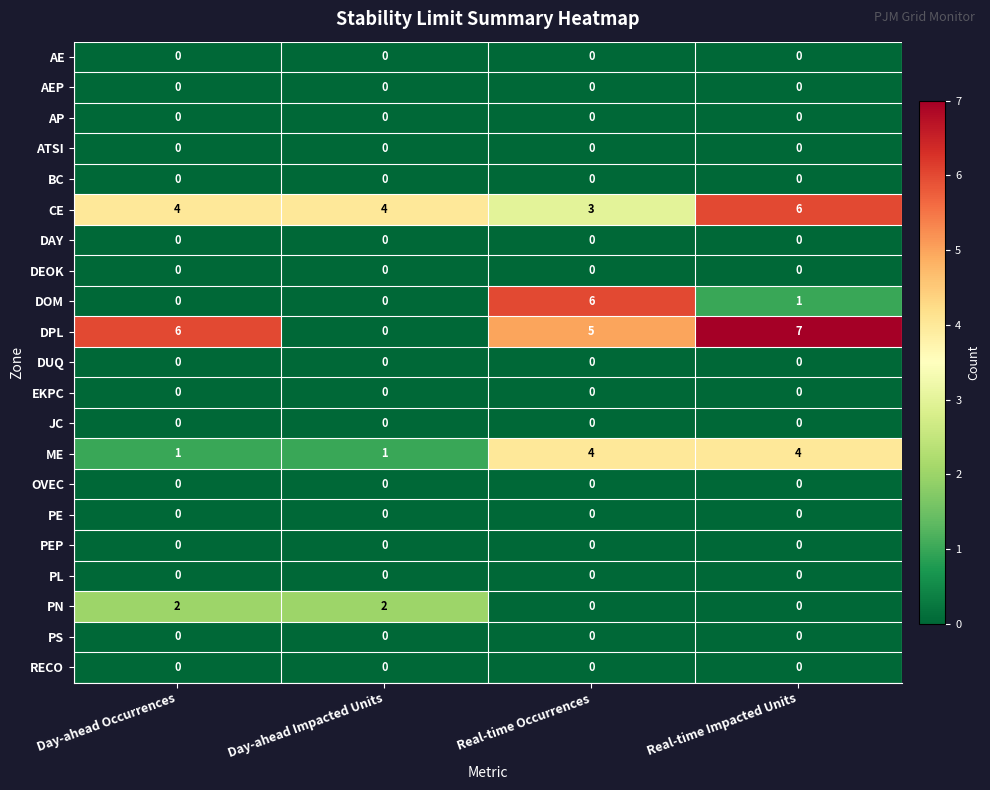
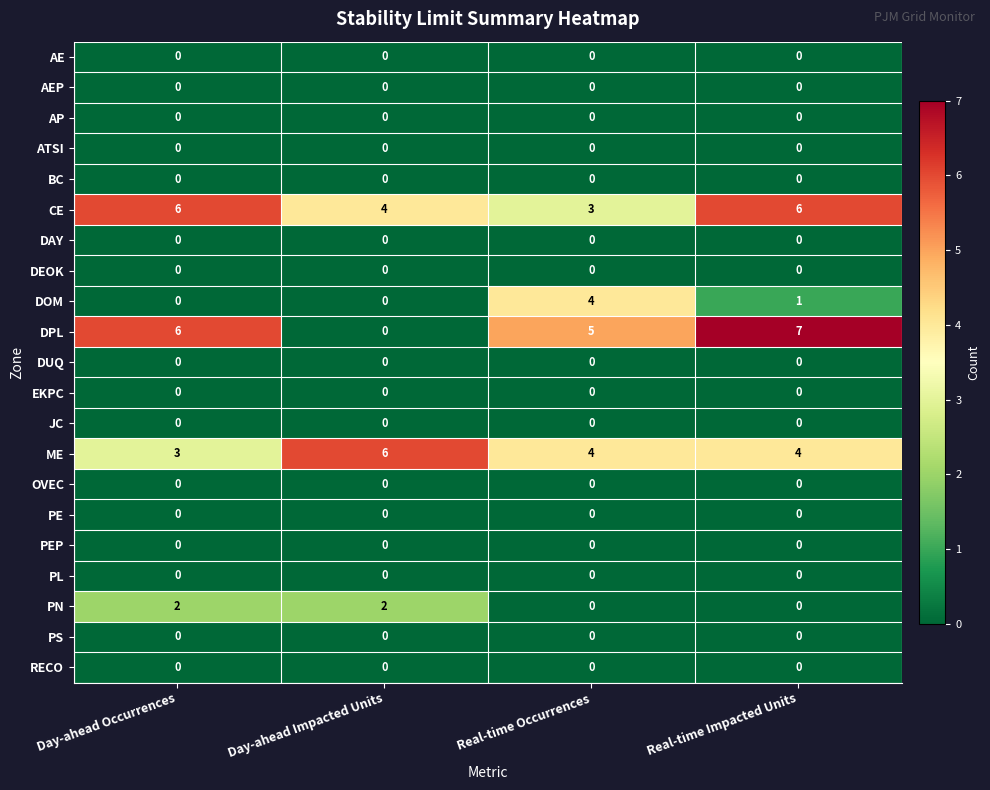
  {
    "AE": {
      "Day-ahead Occurrences": 0,
      "Day-ahead Impacted Units": 0,
      "Real-time Occurrences": 0,
      "Real-time Impacted Units": 0
    },
    "AEP": {
      "Day-ahead Occurrences": 0,
      "Day-ahead Impacted Units": 0,
      "Real-time Occurrences": 0,
      "Real-time Impacted Units": 0
    },
    "AP": {
      "Day-ahead Occurrences": 0,
      "Day-ahead Impacted Units": 0,
      "Real-time Occurrences": 0,
      "Real-time Impacted Units": 0
    },
    "ATSI": {
      "Day-ahead Occurrences": 0,
      "Day-ahead Impacted Units": 0,
      "Real-time Occurrences": 0,
      "Real-time Impacted Units": 0
    },
    "BC": {
      "Day-ahead Occurrences": 0,
      "Day-ahead Impacted Units": 0,
      "Real-time Occurrences": 0,
      "Real-time Impacted Units": 0
    },
    "CE": {
-     "Day-ahead Occurrences": 4,
+     "Day-ahead Occurrences": 6,
      "Day-ahead Impacted Units": 4,
      "Real-time Occurrences": 3,
      "Real-time Impacted Units": 6
    },
    "DAY": {
      "Day-ahead Occurrences": 0,
      "Day-ahead Impacted Units": 0,
      "Real-time Occurrences": 0,
      "Real-time Impacted Units": 0
    },
    "DEOK": {
      "Day-ahead Occurrences": 0,
      "Day-ahead Impacted Units": 0,
      "Real-time Occurrences": 0,
      "Real-time Impacted Units": 0
    },
    "DOM": {
      "Day-ahead Occurrences": 0,
      "Day-ahead Impacted Units": 0,
-     "Real-time Occurrences": 6,
+     "Real-time Occurrences": 4,
      "Real-time Impacted Units": 1
    },
    "DPL": {
      "Day-ahead Occurrences": 6,
      "Day-ahead Impacted Units": 0,
      "Real-time Occurrences": 5,
      "Real-time Impacted Units": 7
    },
    "DUQ": {
      "Day-ahead Occurrences": 0,
      "Day-ahead Impacted Units": 0,
      "Real-time Occurrences": 0,
      "Real-time Impacted Units": 0
    },
    "EKPC": {
      "Day-ahead Occurrences": 0,
      "Day-ahead Impacted Units": 0,
      "Real-time Occurrences": 0,
      "Real-time Impacted Units": 0
    },
    "JC": {
      "Day-ahead Occurrences": 0,
      "Day-ahead Impacted Units": 0,
      "Real-time Occurrences": 0,
      "Real-time Impacted Units": 0
    },
    "ME": {
-     "Day-ahead Occurrences": 1,
-     "Day-ahead Impacted Units": 1,
+     "Day-ahead Occurrences": 3,
+     "Day-ahead Impacted Units": 6,
      "Real-time Occurrences": 4,
      "Real-time Impacted Units": 4
    },
    "OVEC": {
      "Day-ahead Occurrences": 0,
      "Day-ahead Impacted Units": 0,
      "Real-time Occurrences": 0,
      "Real-time Impacted Units": 0
    },
    "PE": {
      "Day-ahead Occurrences": 0,
      "Day-ahead Impacted Units": 0,
      "Real-time Occurrences": 0,
      "Real-time Impacted Units": 0
    },
    "PEP": {
      "Day-ahead Occurrences": 0,
      "Day-ahead Impacted Units": 0,
      "Real-time Occurrences": 0,
      "Real-time Impacted Units": 0
    },
    "PL": {
      "Day-ahead Occurrences": 0,
      "Day-ahead Impacted Units": 0,
      "Real-time Occurrences": 0,
      "Real-time Impacted Units": 0
    },
    "PN": {
      "Day-ahead Occurrences": 2,
      "Day-ahead Impacted Units": 2,
      "Real-time Occurrences": 0,
      "Real-time Impacted Units": 0
    },
    "PS": {
      "Day-ahead Occurrences": 0,
      "Day-ahead Impacted Units": 0,
      "Real-time Occurrences": 0,
      "Real-time Impacted Units": 0
    },
    "RECO": {
      "Day-ahead Occurrences": 0,
      "Day-ahead Impacted Units": 0,
      "Real-time Occurrences": 0,
      "Real-time Impacted Units": 0
    }
  }
